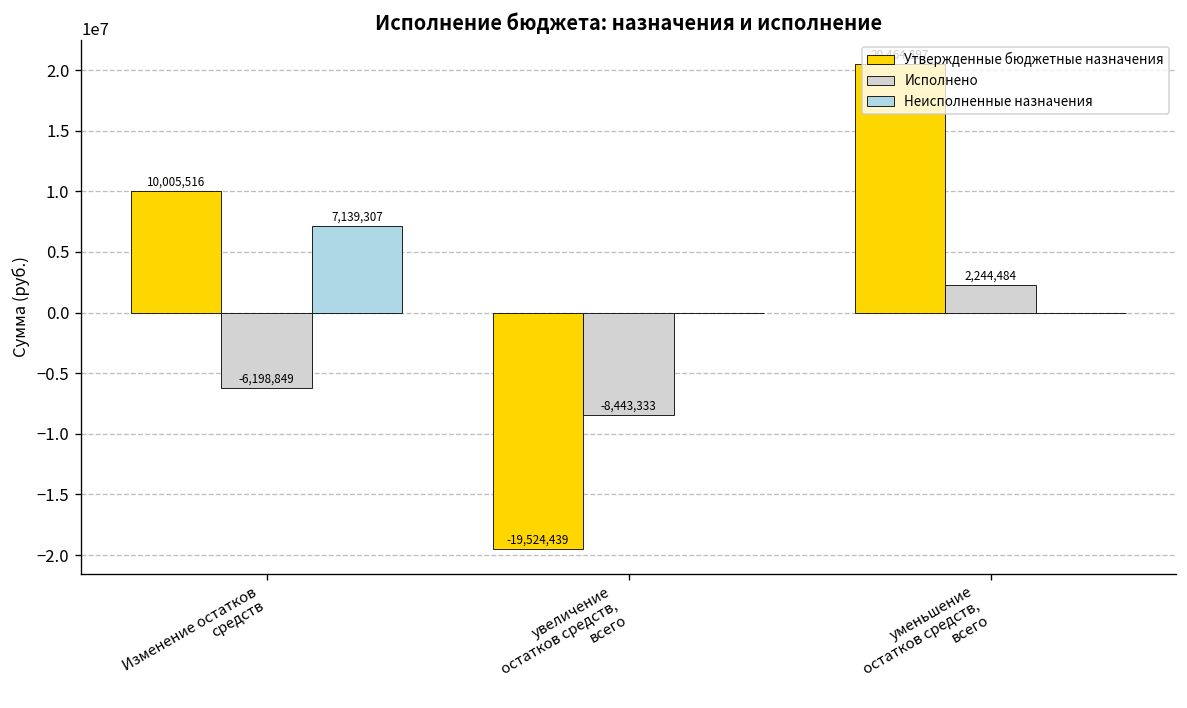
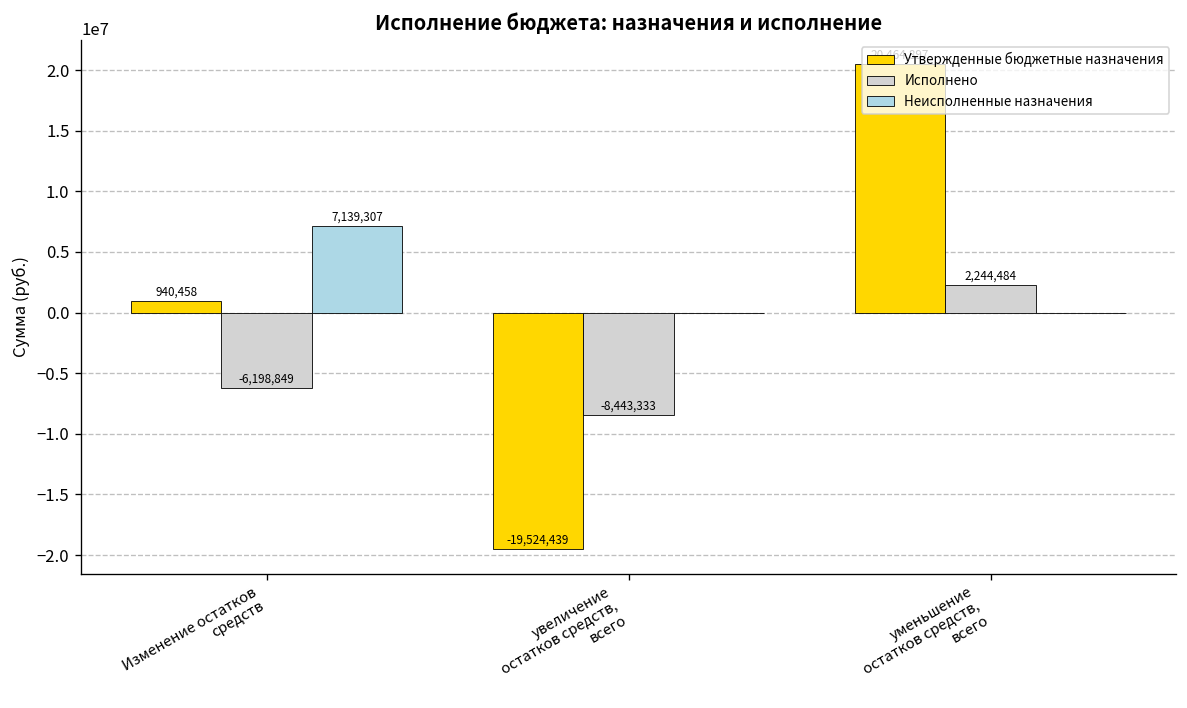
  {
    "Утвержденные бюджетные назначения": {
-     "Изменение остатков средств": "10,005,516",
+     "Изменение остатков средств": "940,458",
      "увеличение остатков средств, всего": "-19,524,439"
    }
  }
